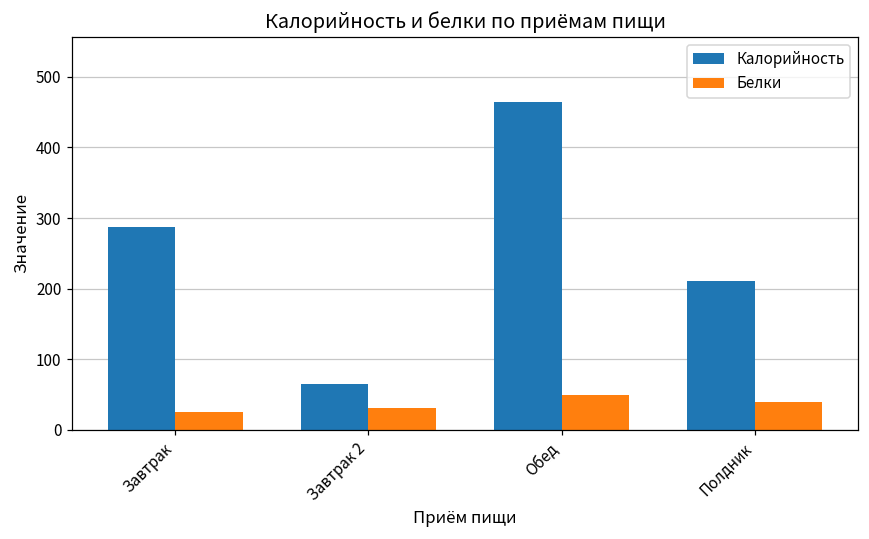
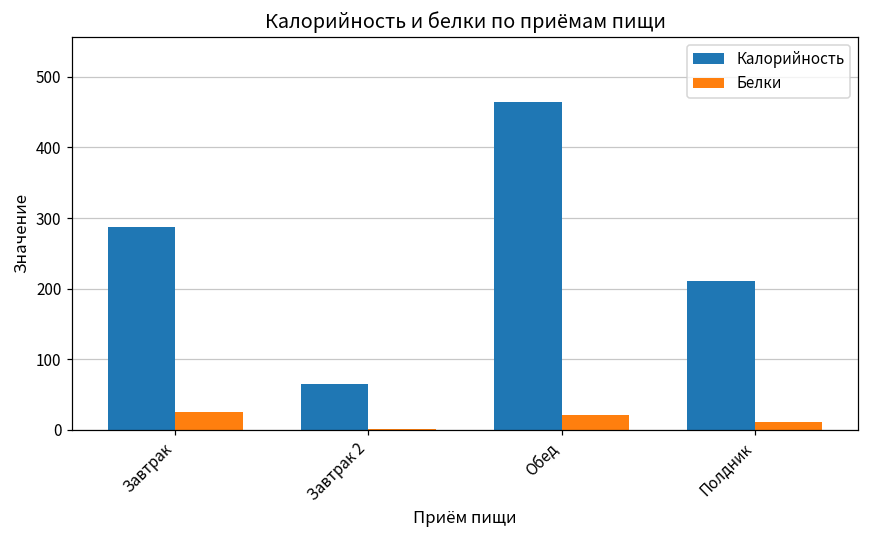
  {
    "Калорийность": {
      "Завтрак": 290,
      "Завтрак 2": 70,
      "Обед": 460,
      "Полдник": 210
    },
    "Белки": {
      "Завтрак": 20,
-     "Завтрак 2": 30,
-     "Обед": 50,
-     "Полдник": 40
+     "Завтрак 2": 0,
+     "Обед": 20,
+     "Полдник": 10
    }
  }
